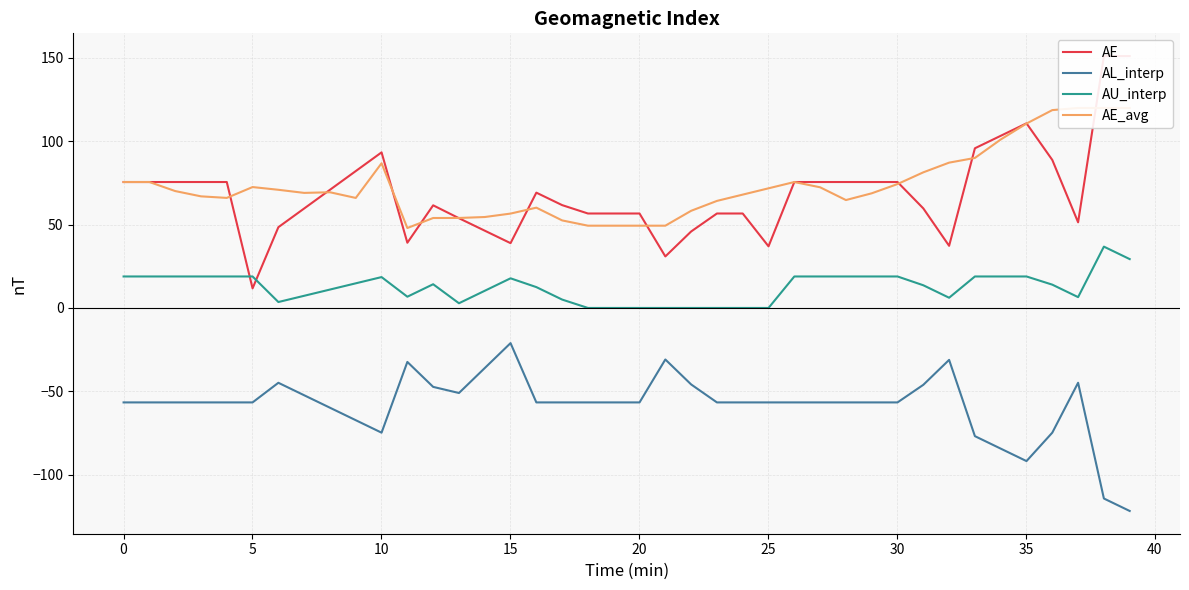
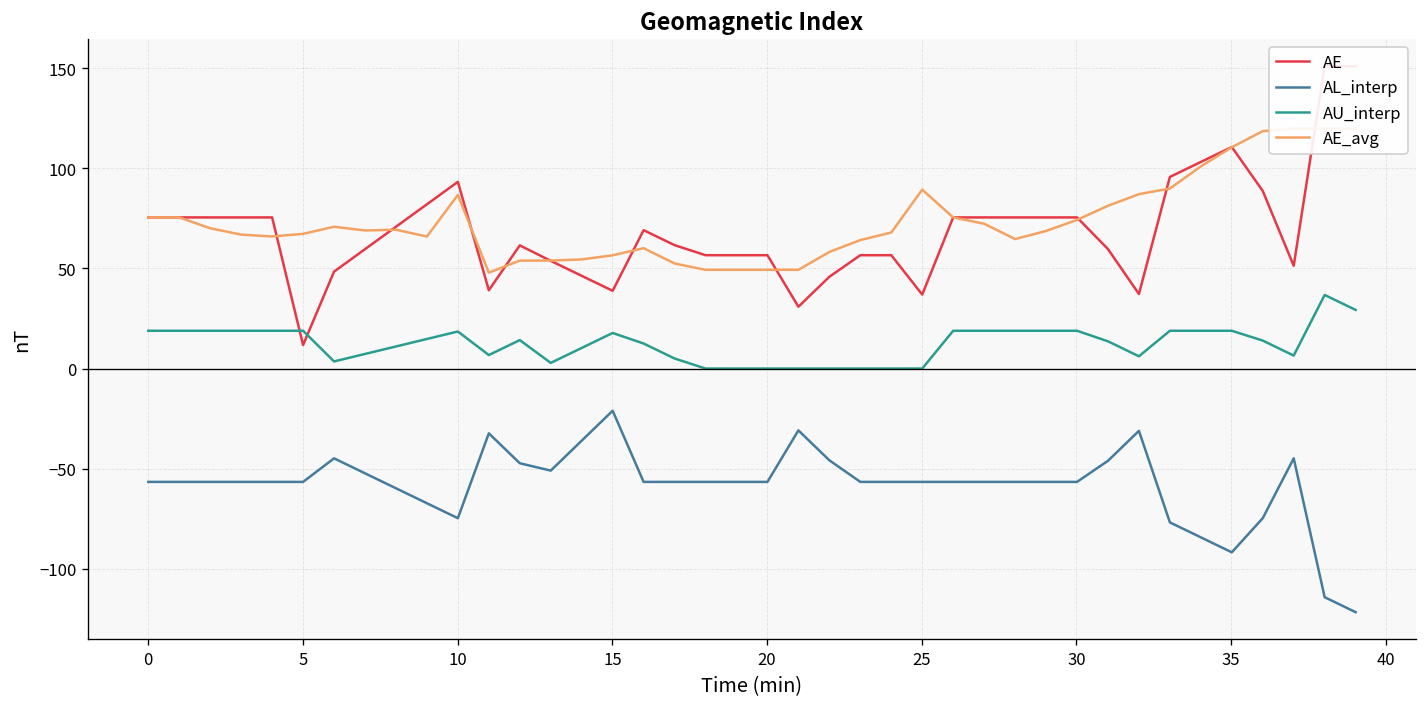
  {
    "AE": {
      "5": 12,
      "10": 93,
      "15": 39,
      "20": 57,
      "25": 37
    },
    "AE_avg": {
-     "5": 72,
+     "5": 67,
      "10": 87,
      "15": 57,
      "20": 49,
-     "25": 72
+     "25": 89
    }
  }
